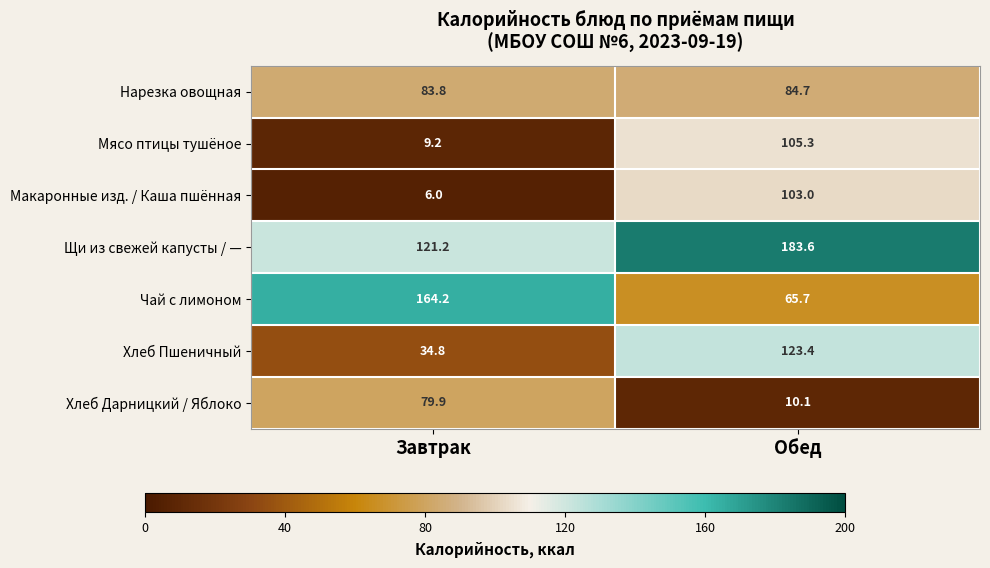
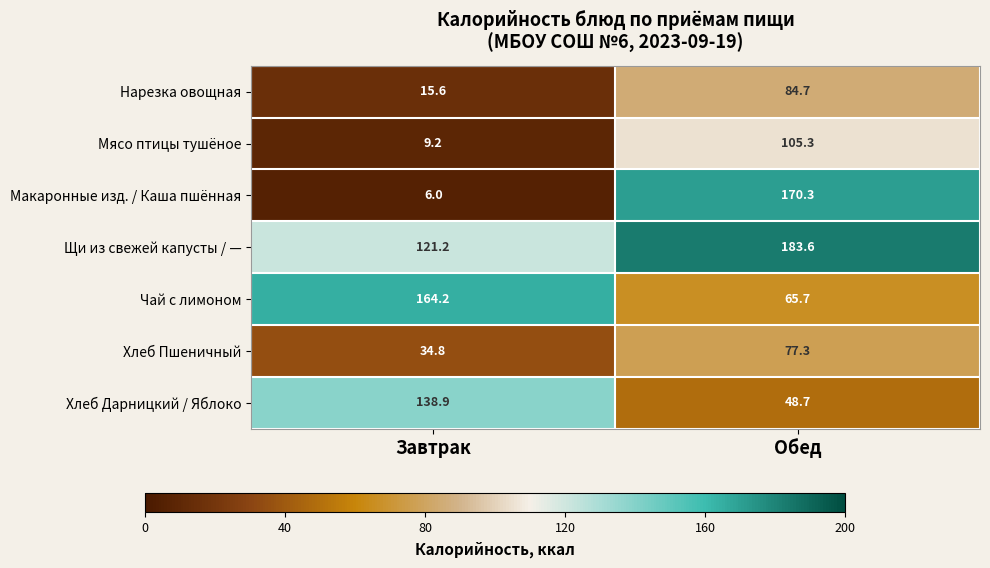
  {
    "Нарезка овощная": {
-     "Завтрак": 83.8,
+     "Завтрак": 15.6,
      "Обед": 84.7
    },
    "Мясо птицы тушёное": {
      "Завтрак": 9.2,
      "Обед": 105.3
    },
    "Макаронные изд. / Каша пшённая": {
      "Завтрак": 6.0,
-     "Обед": 103.0
+     "Обед": 170.3
    },
    "Щи из свежей капусты / —": {
      "Завтрак": 121.2,
      "Обед": 183.6
    },
    "Чай с лимоном": {
      "Завтрак": 164.2,
      "Обед": 65.7
    },
    "Хлеб Пшеничный": {
      "Завтрак": 34.8,
-     "Обед": 123.4
+     "Обед": 77.3
    },
    "Хлеб Дарницкий / Яблоко": {
-     "Завтрак": 79.9,
-     "Обед": 10.1
+     "Завтрак": 138.9,
+     "Обед": 48.7
    }
  }
